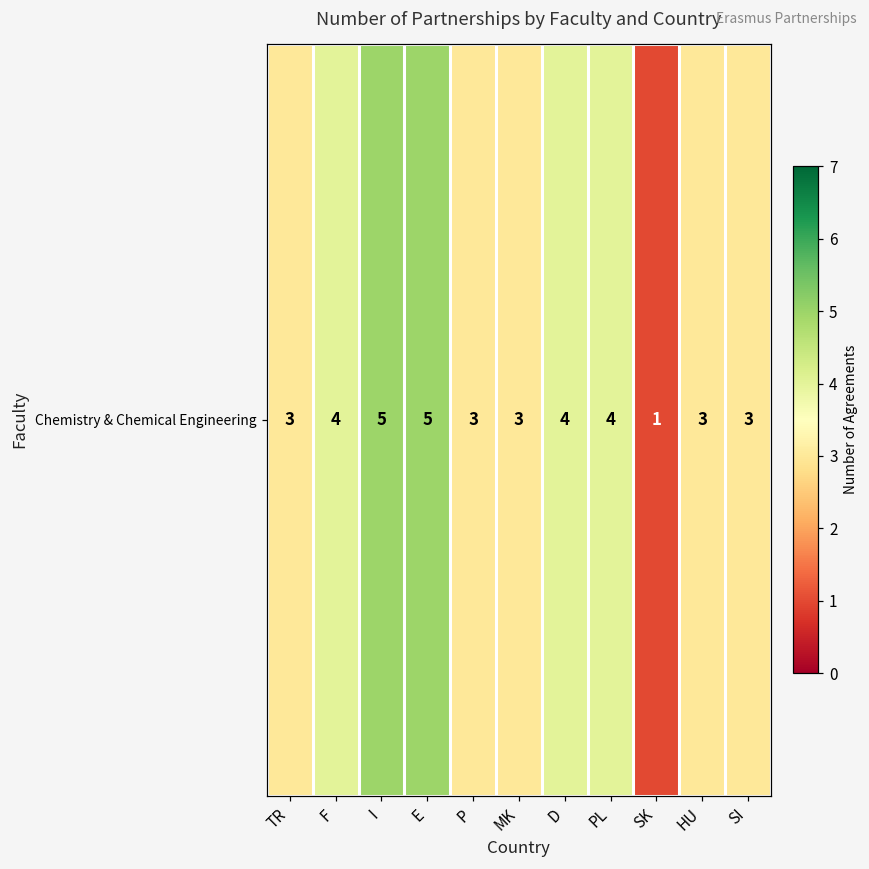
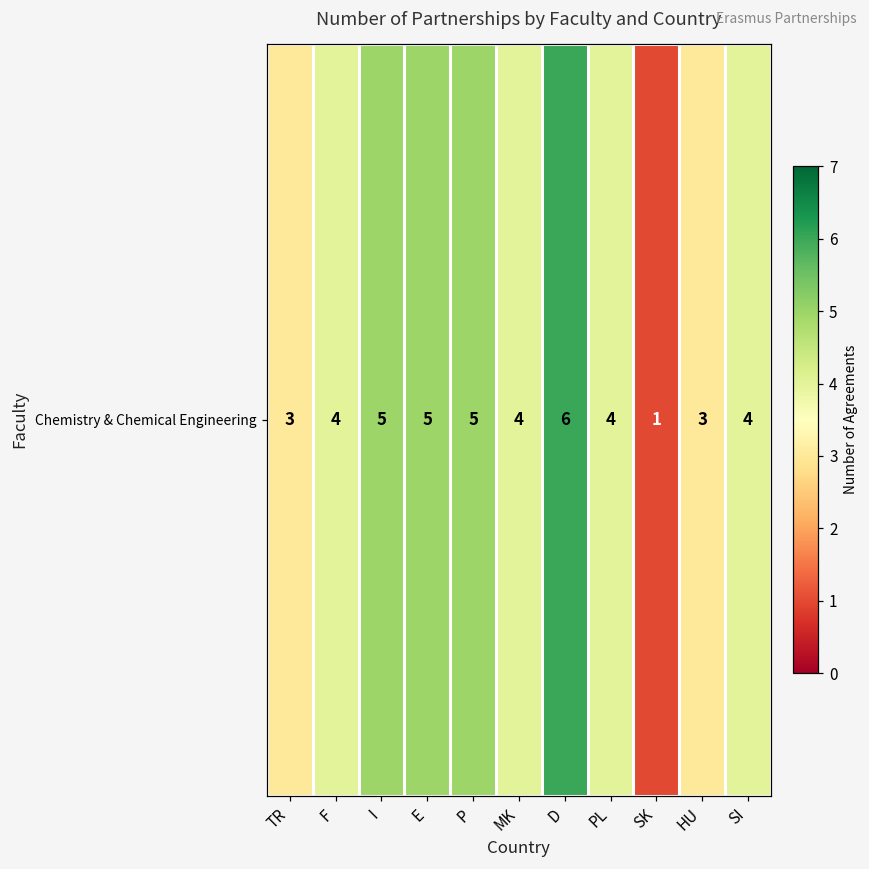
  {
    "Chemistry & Chemical Engineering": {
      "TR": 3,
      "F": 4,
      "I": 5,
      "E": 5,
-     "P": 3,
-     "MK": 3,
-     "D": 4,
+     "P": 5,
+     "MK": 4,
+     "D": 6,
      "PL": 4,
      "SK": 1,
      "HU": 3,
-     "SI": 3
+     "SI": 4
    }
  }
